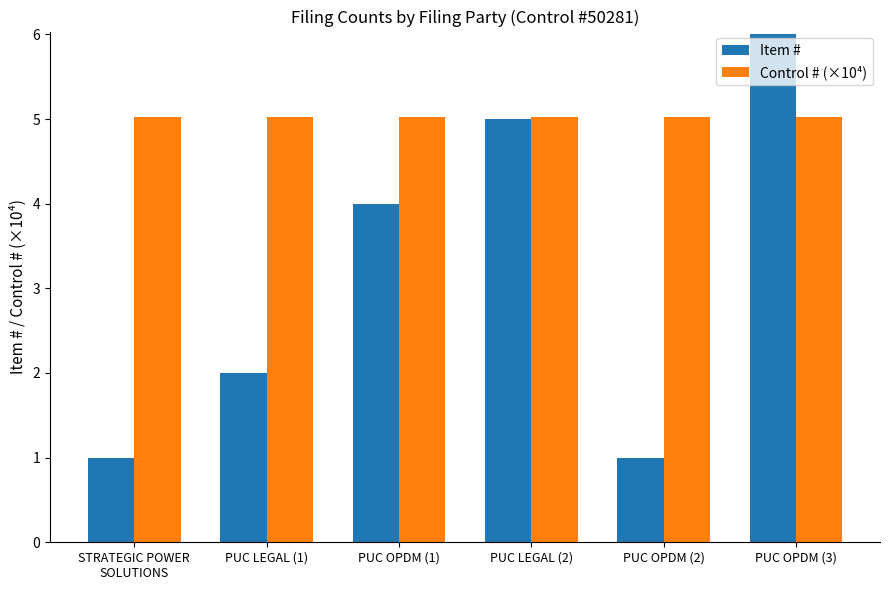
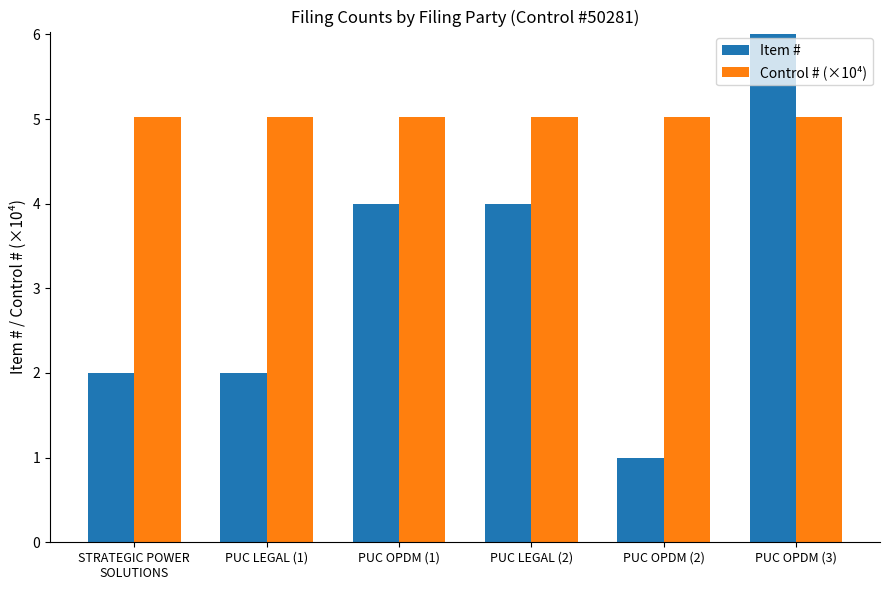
  {
    "Item #": {
-     "STRATEGIC POWER SOLUTIONS": 1,
+     "STRATEGIC POWER SOLUTIONS": 2,
      "PUC LEGAL (1)": 2,
      "PUC OPDM (1)": 4,
-     "PUC LEGAL (2)": 5,
+     "PUC LEGAL (2)": 4,
      "PUC OPDM (2)": 1,
      "PUC OPDM (3)": 6
    },
    "Control # (×10⁴)": {
      "STRATEGIC POWER SOLUTIONS": 5,
      "PUC LEGAL (1)": 5,
      "PUC OPDM (1)": 5,
      "PUC LEGAL (2)": 5,
      "PUC OPDM (2)": 5,
      "PUC OPDM (3)": 5
    }
  }
